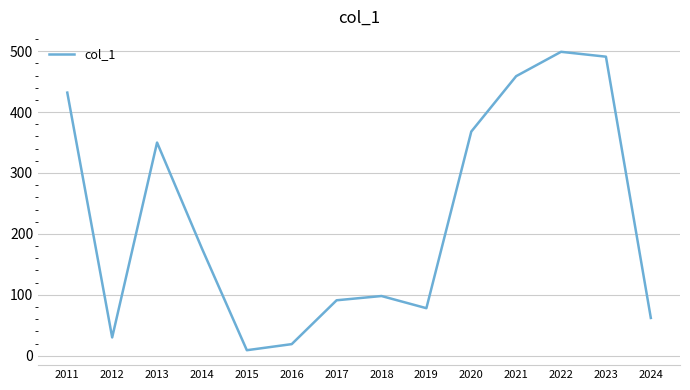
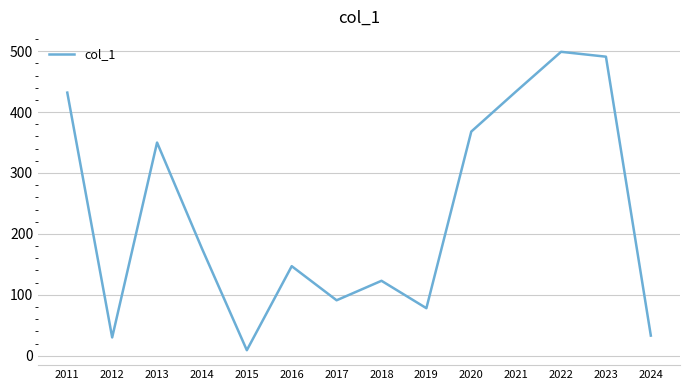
  {
    "2011": 430,
    "2012": 30,
    "2013": 350,
    "2014": 180,
    "2015": 10,
-   "2016": 20,
+   "2016": 150,
    "2017": 90,
-   "2018": 100,
+   "2018": 120,
    "2019": 80,
    "2020": 370,
-   "2021": 460,
+   "2021": 430,
    "2022": 500,
    "2023": 490,
-   "2024": 60
+   "2024": 30
  }
